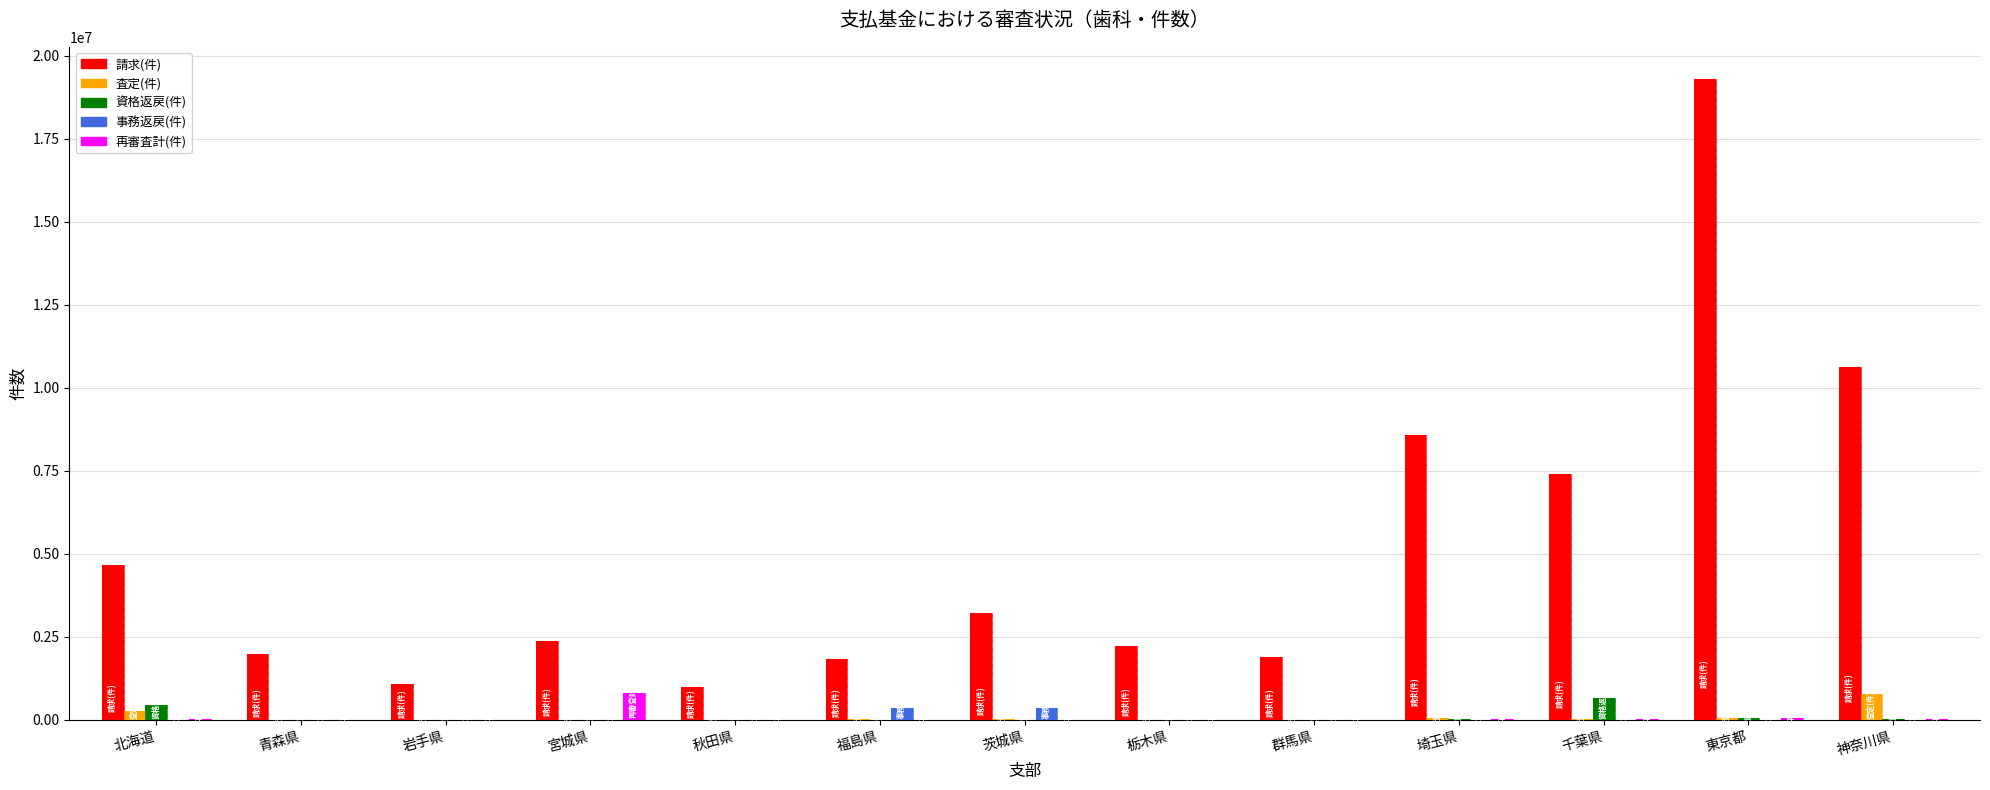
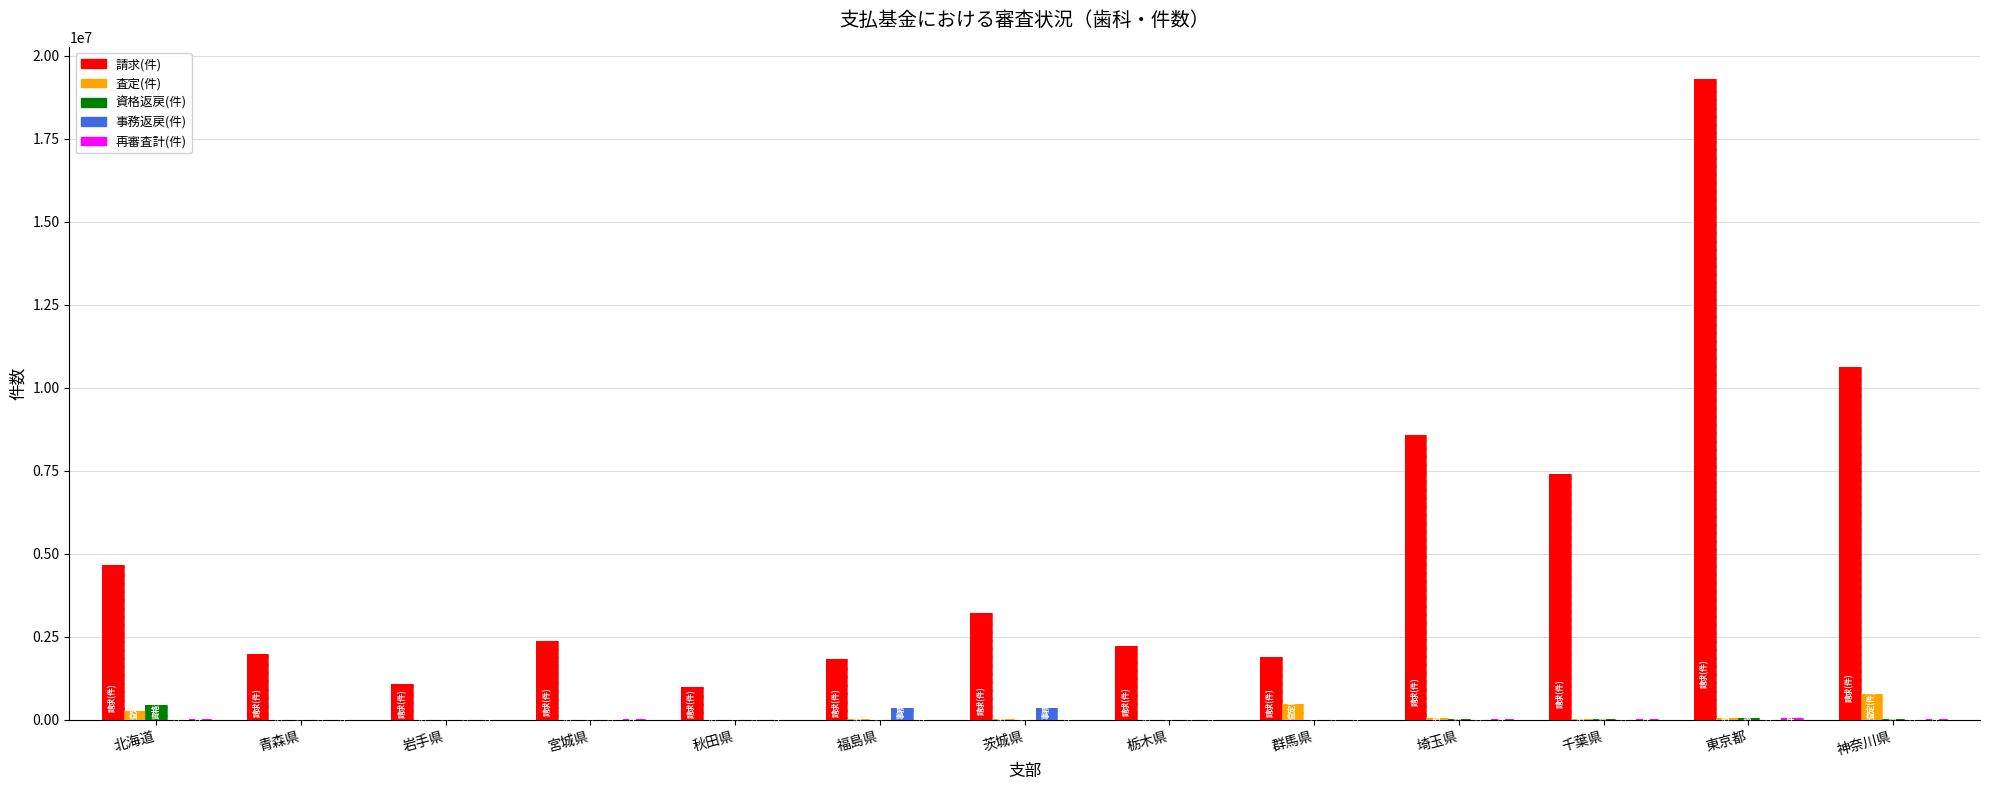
  {
    "請求(件)": {
      "北海道": 4700000,
      "青森県": 2000000,
      "岩手県": 1100000,
      "宮城県": 2400000,
      "秋田県": 1000000,
      "福島県": 1800000,
      "茨城県": 3200000,
      "栃木県": 2200000,
      "群馬県": 1900000,
      "埼玉県": 8600000,
      "千葉県": 7400000,
      "東京都": 19300000,
      "神奈川県": 10600000
    },
    "査定(件)": {
      "北海道": 300000,
-     "群馬県": 0,
+     "群馬県": 500000,
      "神奈川県": 800000
    },
    "資格返戻(件)": {
      "北海道": 500000,
-     "千葉県": 700000
+     "千葉県": 0
    },
    "事務返戻(件)": {
      "福島県": 400000,
      "茨城県": 400000
    },
    "再審査計(件)": {
-     "宮城県": 800000
+     "宮城県": 0
    }
  }
